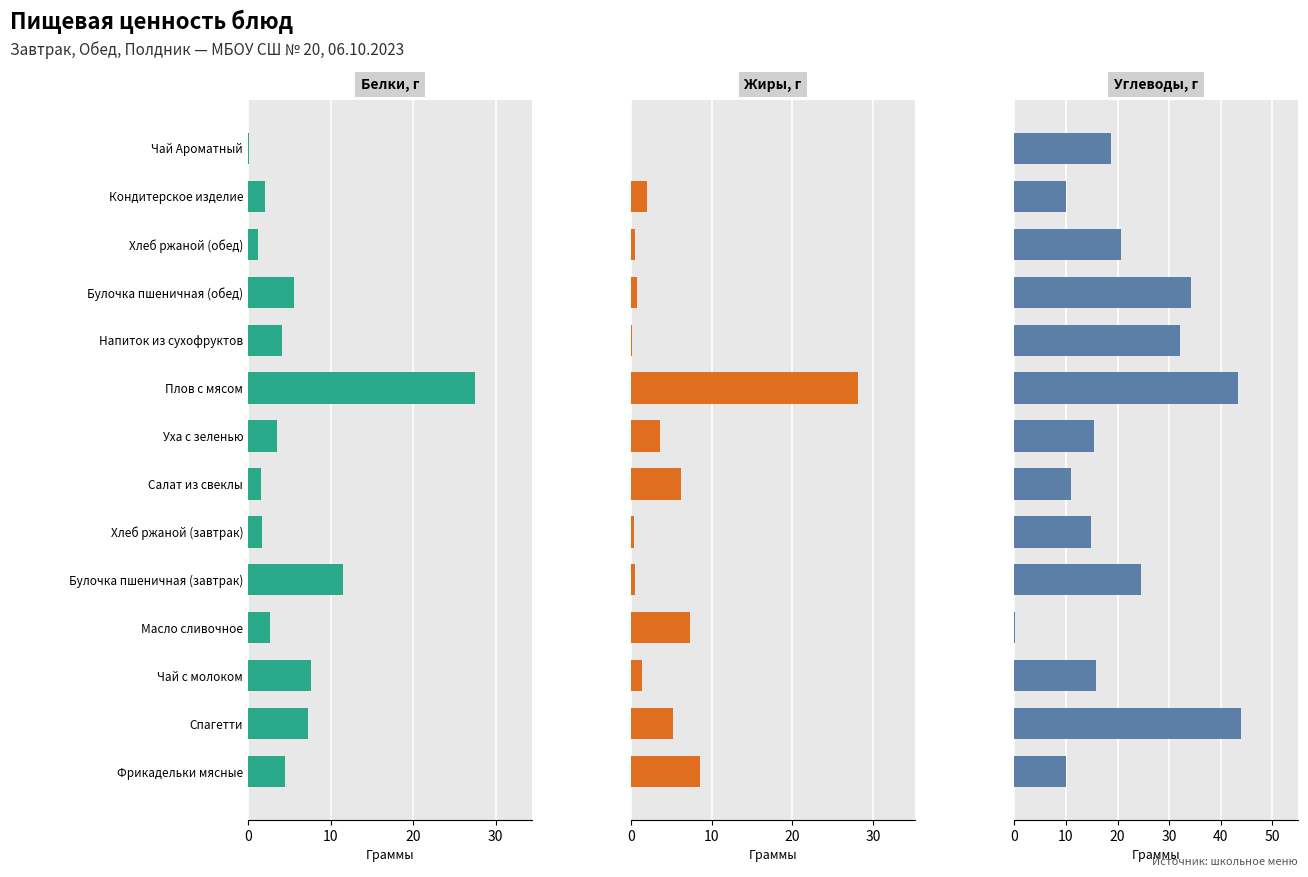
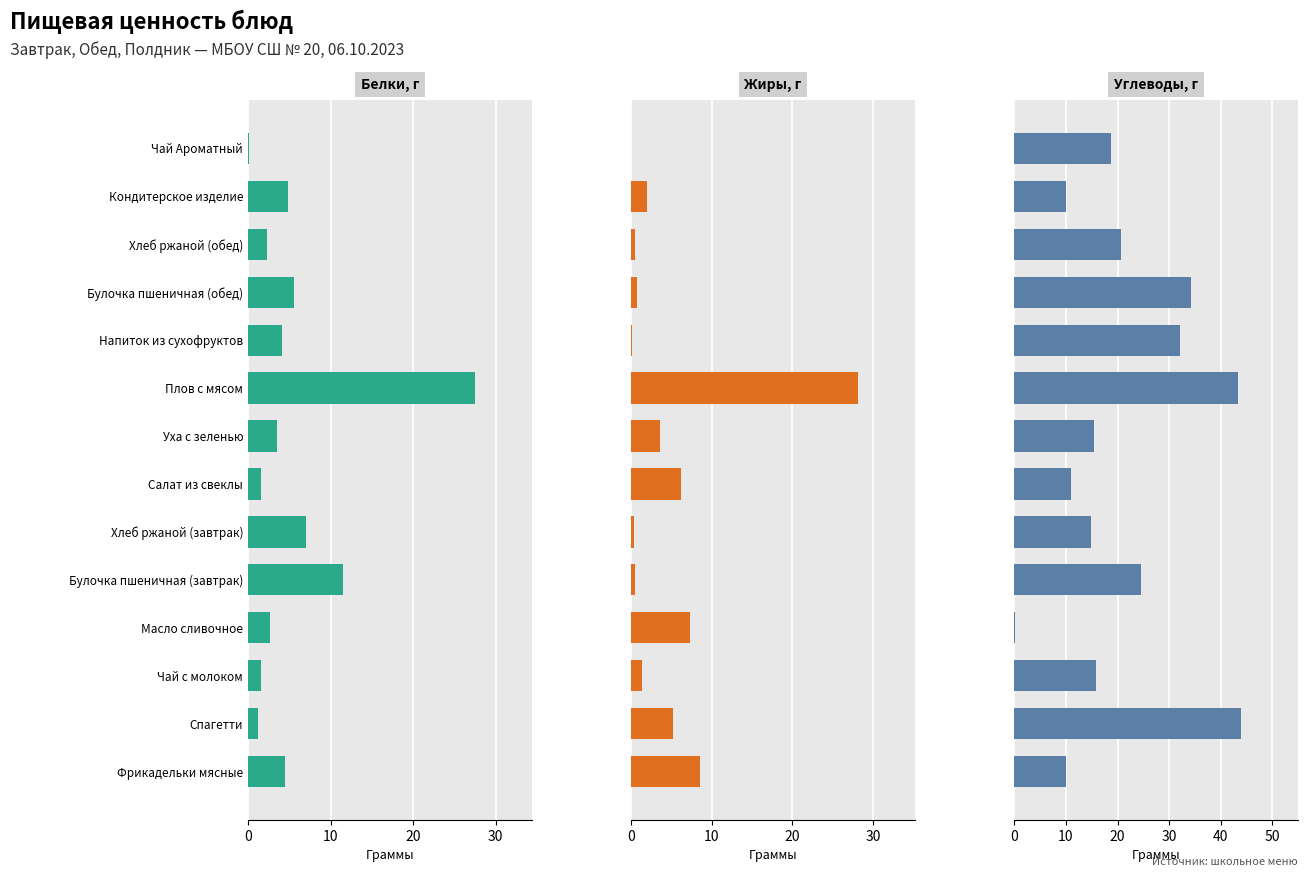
  {
    "Белки, г": {
-     "Кондитерское изделие": 2,
-     "Хлеб ржаной (обед)": 1,
+     "Кондитерское изделие": 5,
+     "Хлеб ржаной (обед)": 2,
      "Булочка пшеничная (обед)": 6,
      "Напиток из сухофруктов": 4,
      "Плов с мясом": 27,
      "Уха с зеленью": 3,
      "Салат из свеклы": 2,
-     "Хлеб ржаной (завтрак)": 2,
+     "Хлеб ржаной (завтрак)": 7,
      "Булочка пшеничная (завтрак)": 12,
      "Масло сливочное": 3,
-     "Чай с молоком": 8,
-     "Спагетти": 7,
+     "Чай с молоком": 2,
+     "Спагетти": 1,
      "Фрикадельки мясные": 5
    }
  }
